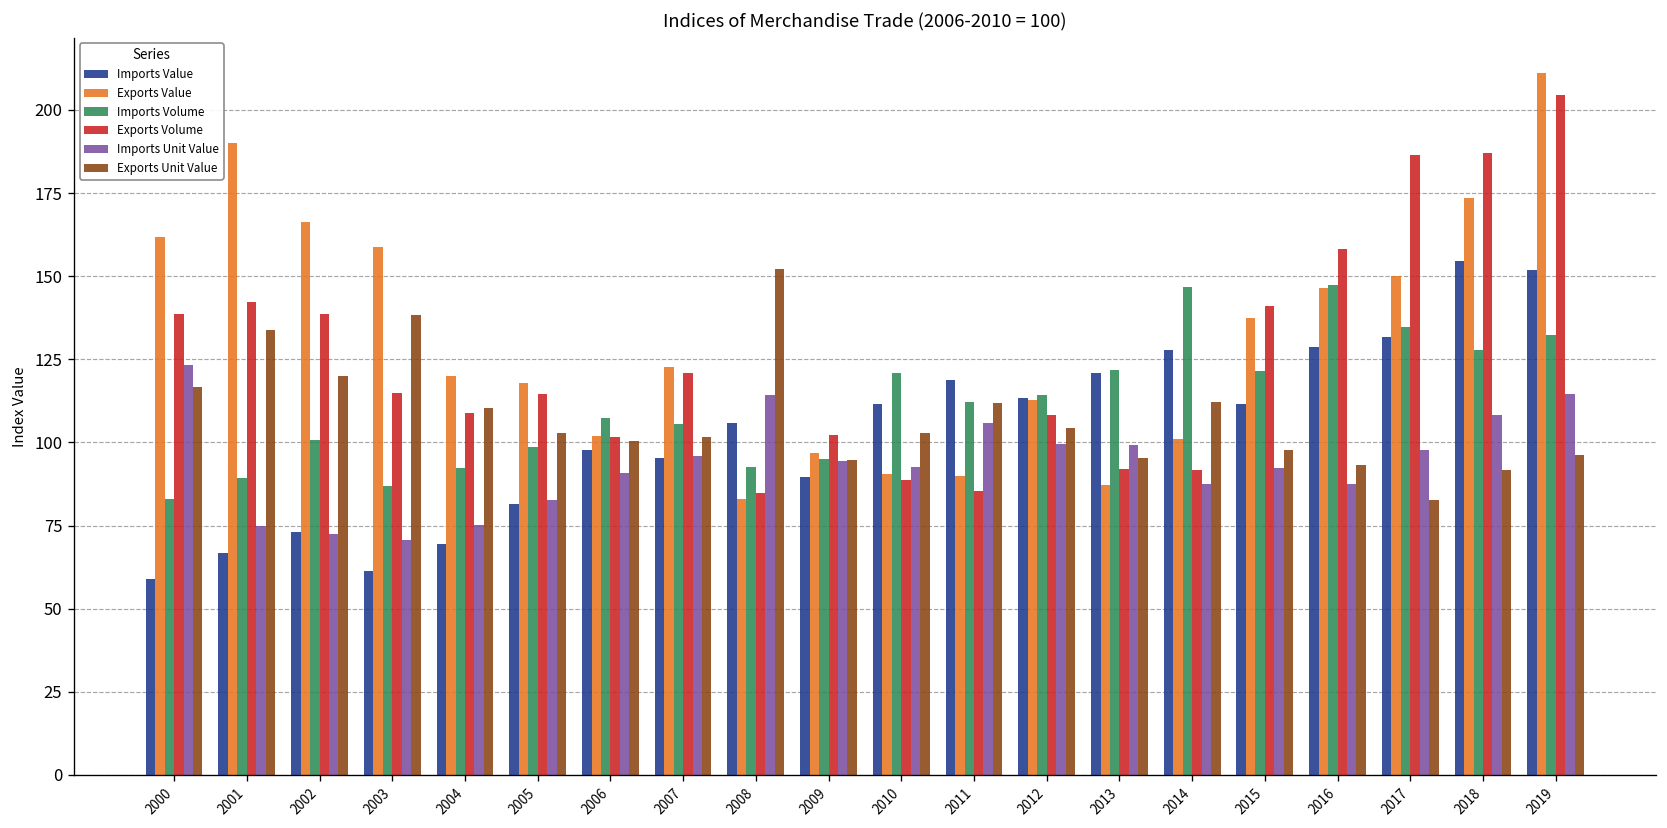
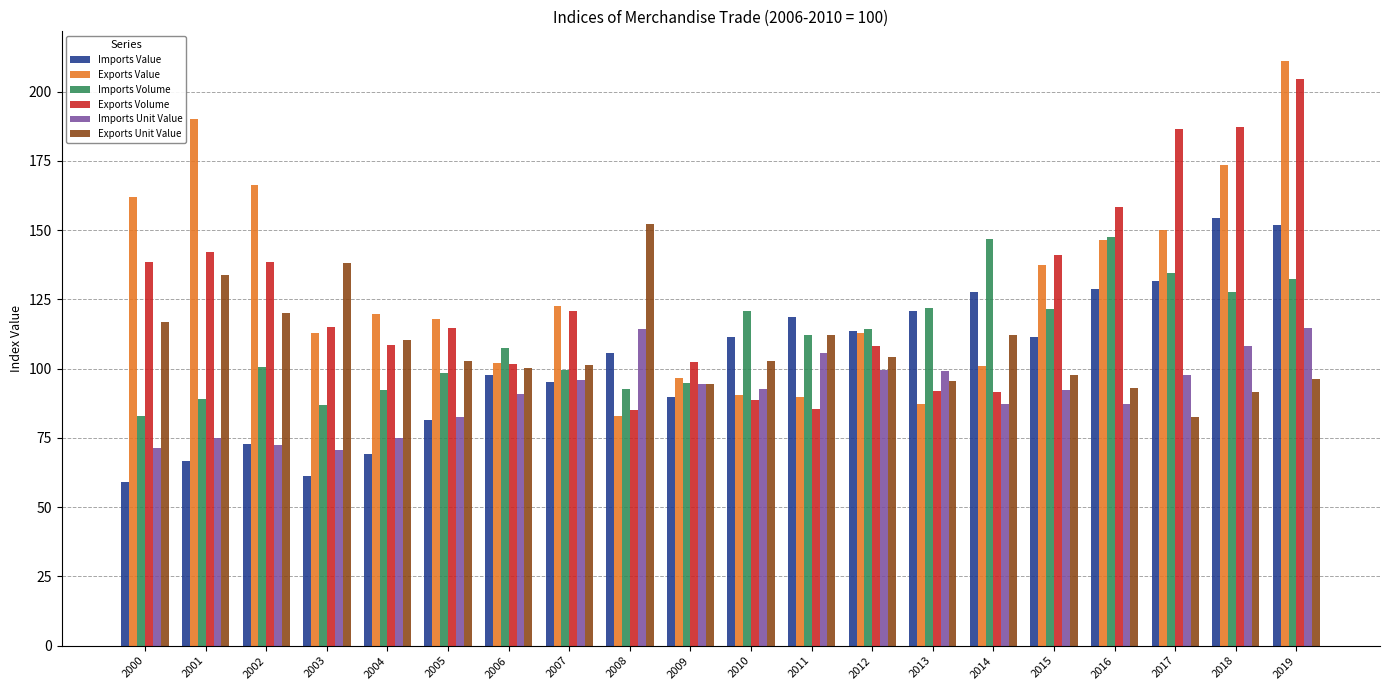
  {
    "Imports Value": {
      "2000": 59,
      "2001": 67,
      "2002": 73,
      "2003": 61,
      "2004": 69,
      "2005": 82,
      "2006": 98,
      "2007": 95,
      "2008": 106,
      "2009": 90,
      "2010": 112,
      "2011": 119,
      "2012": 114,
      "2013": 121,
      "2014": 128,
      "2015": 112,
      "2016": 129,
      "2017": 132,
      "2018": 155,
      "2019": 152
    },
    "Exports Value": {
      "2000": 162,
      "2001": 190,
      "2002": 166,
-     "2003": 159,
+     "2003": 113,
      "2004": 120,
      "2005": 118,
      "2006": 102,
      "2007": 123,
      "2008": 83,
      "2009": 97,
      "2010": 91,
      "2011": 90,
      "2012": 113,
      "2013": 87,
      "2014": 101,
      "2015": 137,
      "2016": 146,
      "2017": 150,
      "2018": 174,
      "2019": 211
    },
    "Imports Volume": {
      "2000": 83,
      "2001": 89,
      "2002": 101,
      "2003": 87,
      "2004": 92,
      "2005": 99,
      "2006": 107,
-     "2007": 106,
+     "2007": 99,
      "2008": 93,
      "2009": 95,
      "2010": 121,
      "2011": 112,
      "2012": 114,
      "2013": 122,
      "2014": 147,
      "2015": 121,
      "2016": 147,
      "2017": 135,
      "2018": 128,
      "2019": 132
    },
    "Exports Volume": {
      "2000": 139,
      "2001": 142,
      "2002": 139,
      "2003": 115,
      "2004": 109,
      "2005": 115,
      "2006": 102,
      "2007": 121,
      "2008": 85,
      "2009": 102,
      "2010": 89,
      "2011": 86,
      "2012": 108,
      "2013": 92,
      "2014": 92,
      "2015": 141,
      "2016": 158,
      "2017": 187,
      "2018": 187,
      "2019": 205
    },
    "Imports Unit Value": {
-     "2000": 123,
+     "2000": 71,
      "2001": 75,
      "2002": 73,
      "2003": 71,
      "2004": 75,
      "2005": 83,
      "2006": 91,
      "2007": 96,
      "2008": 114,
      "2009": 95,
      "2010": 93,
      "2011": 106,
      "2012": 99,
      "2013": 99,
      "2014": 87,
      "2015": 92,
      "2016": 87,
      "2017": 98,
      "2018": 108,
      "2019": 115
    },
    "Exports Unit Value": {
      "2000": 117,
      "2001": 134,
      "2002": 120,
      "2003": 138,
      "2004": 110,
      "2005": 103,
      "2006": 100,
      "2007": 102,
      "2008": 152,
      "2009": 95,
      "2010": 103,
      "2011": 112,
      "2012": 104,
      "2013": 95,
      "2014": 112,
      "2015": 98,
      "2016": 93,
      "2017": 83,
      "2018": 92,
      "2019": 96
    }
  }
